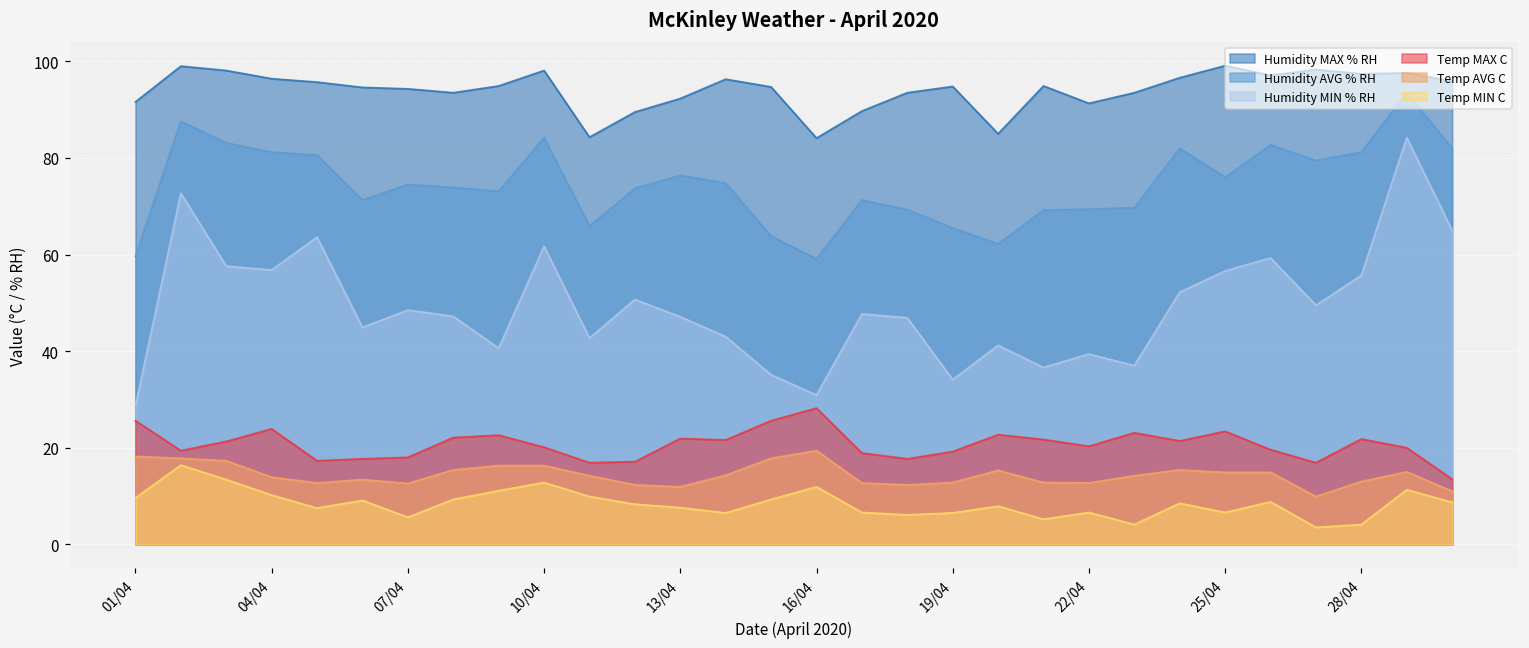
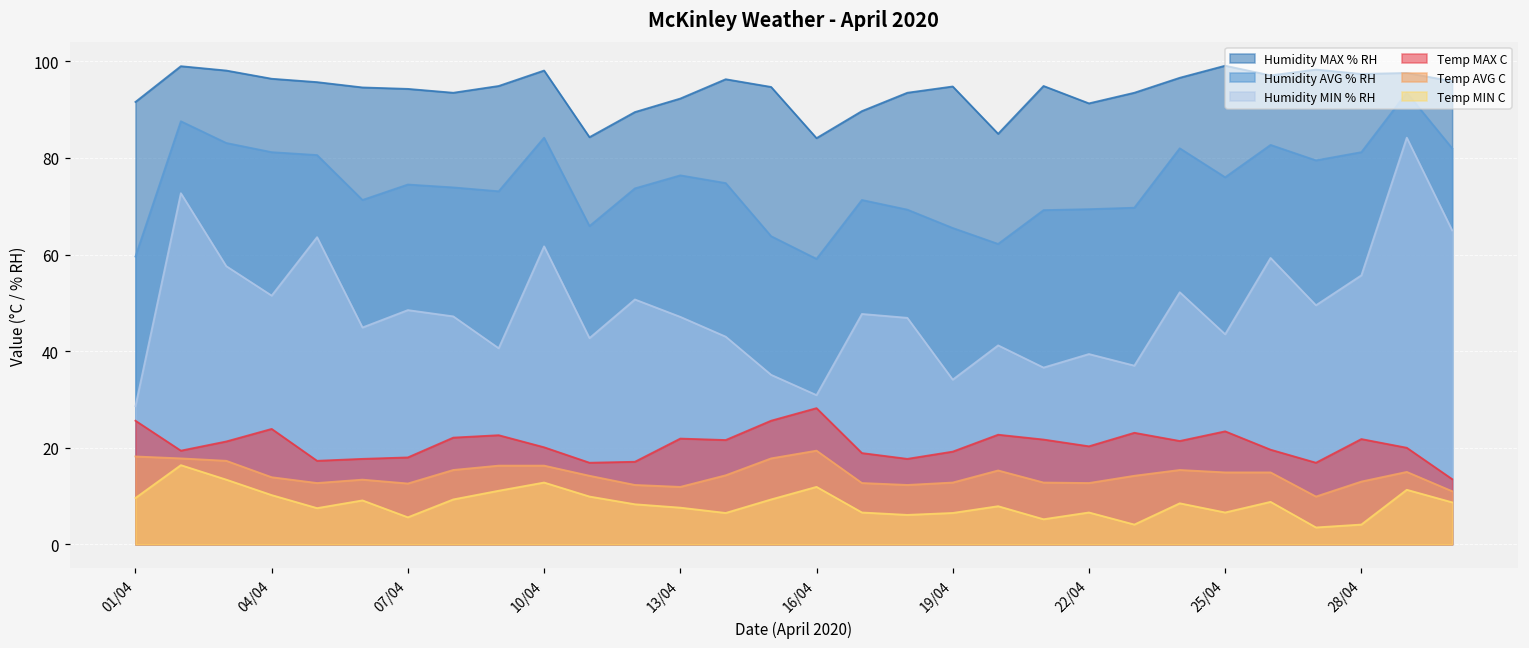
  {
    "Humidity MIN % RH": {
      "01/04": 29,
-     "04/04": 57,
+     "04/04": 52,
      "07/04": 49,
      "10/04": 62,
      "13/04": 47,
      "16/04": 31,
      "19/04": 34,
      "22/04": 39,
-     "25/04": 57,
+     "25/04": 44,
      "28/04": 56
    },
    "Temp MAX C": {
      "01/04": 26,
      "04/04": 24,
      "07/04": 18,
      "10/04": 20,
      "13/04": 22,
      "16/04": 28,
      "19/04": 19,
      "22/04": 20,
      "25/04": 23,
      "28/04": 22
    }
  }
